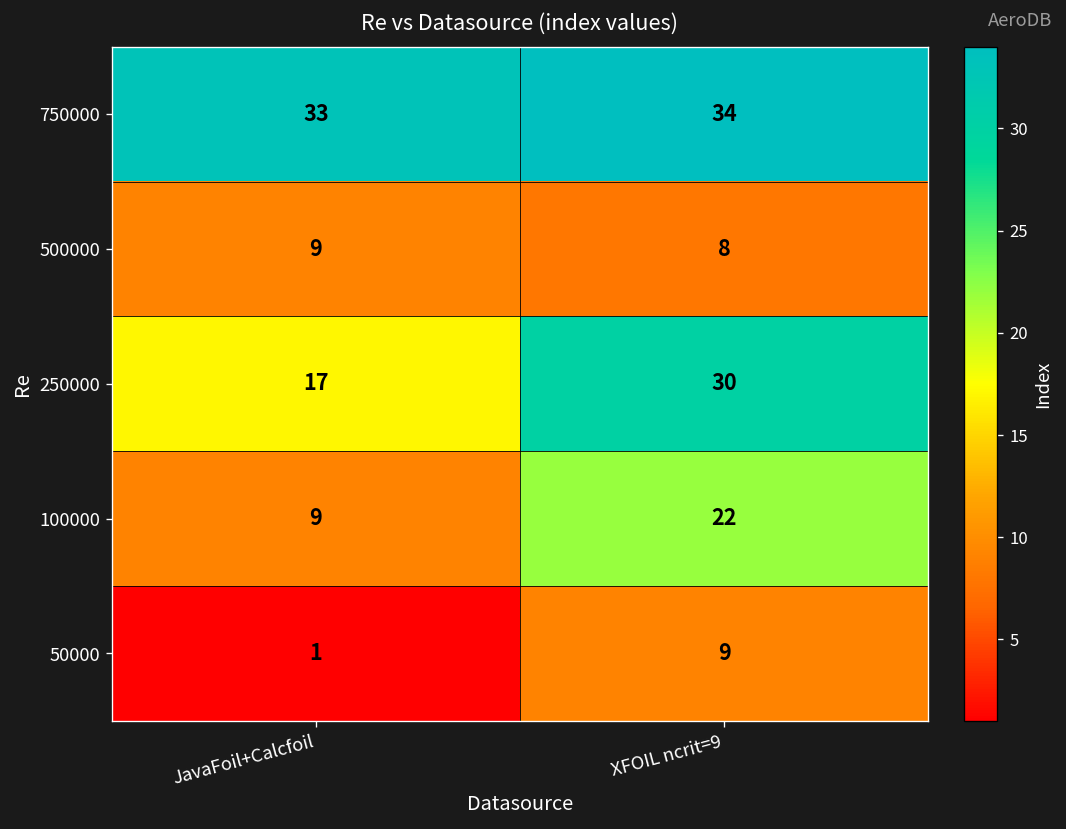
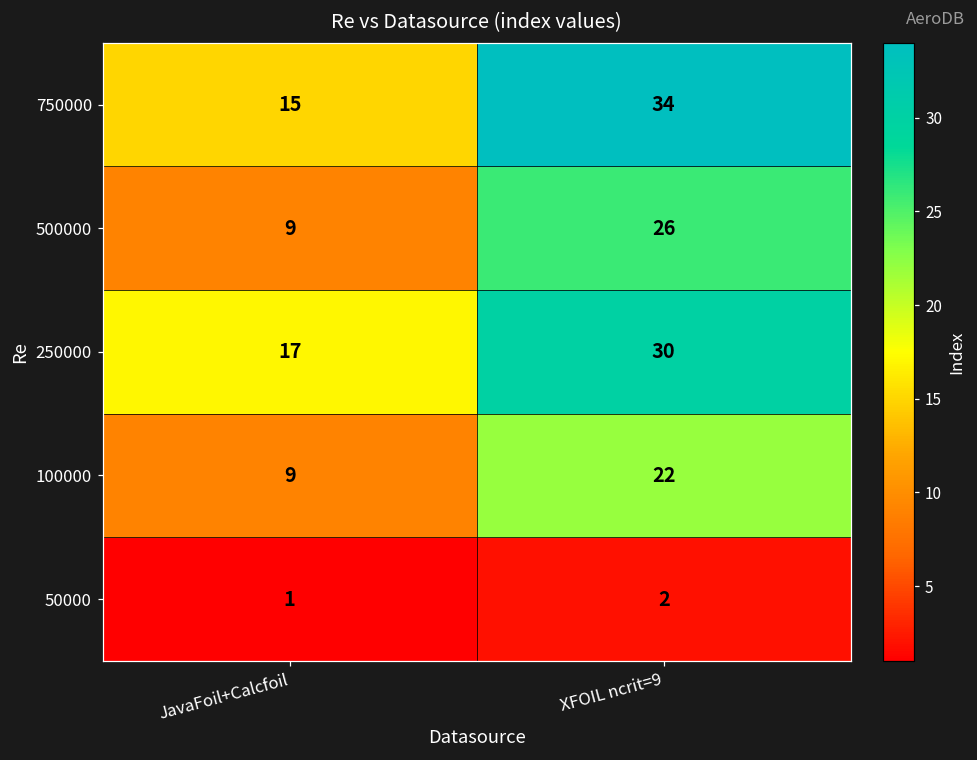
  {
    "750000": {
-     "JavaFoil+Calcfoil": 33,
+     "JavaFoil+Calcfoil": 15,
      "XFOIL ncrit=9": 34
    },
    "500000": {
      "JavaFoil+Calcfoil": 9,
-     "XFOIL ncrit=9": 8
+     "XFOIL ncrit=9": 26
    },
    "250000": {
      "JavaFoil+Calcfoil": 17,
      "XFOIL ncrit=9": 30
    },
    "100000": {
      "JavaFoil+Calcfoil": 9,
      "XFOIL ncrit=9": 22
    },
    "50000": {
      "JavaFoil+Calcfoil": 1,
-     "XFOIL ncrit=9": 9
+     "XFOIL ncrit=9": 2
    }
  }
